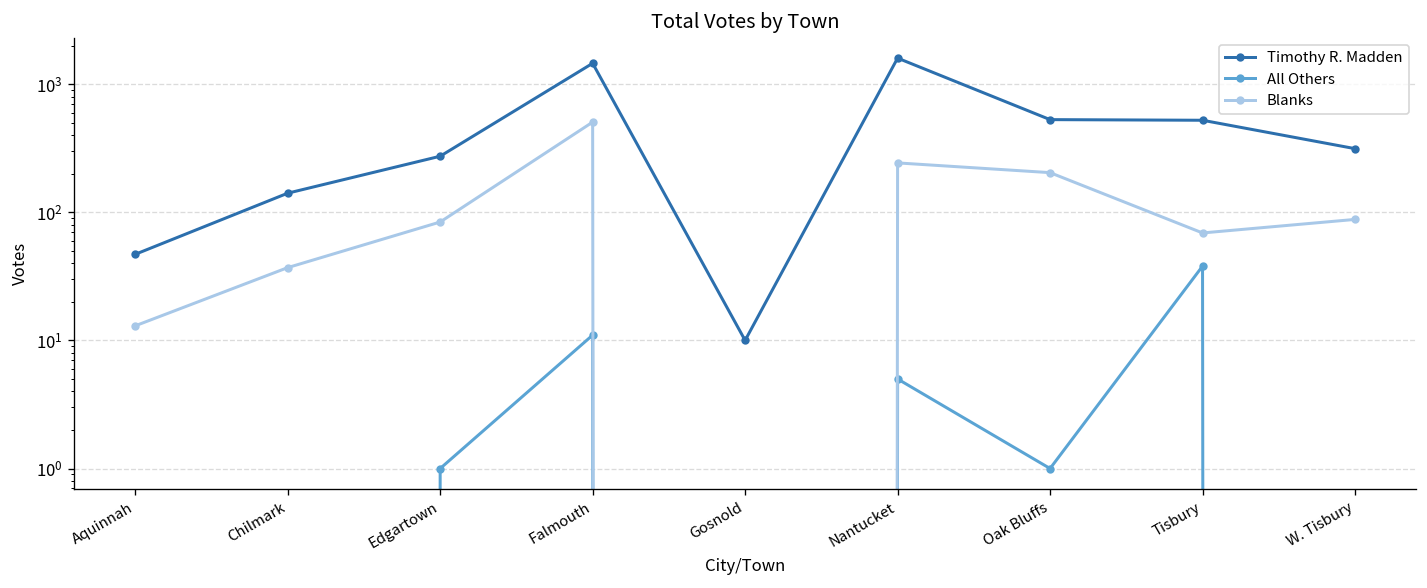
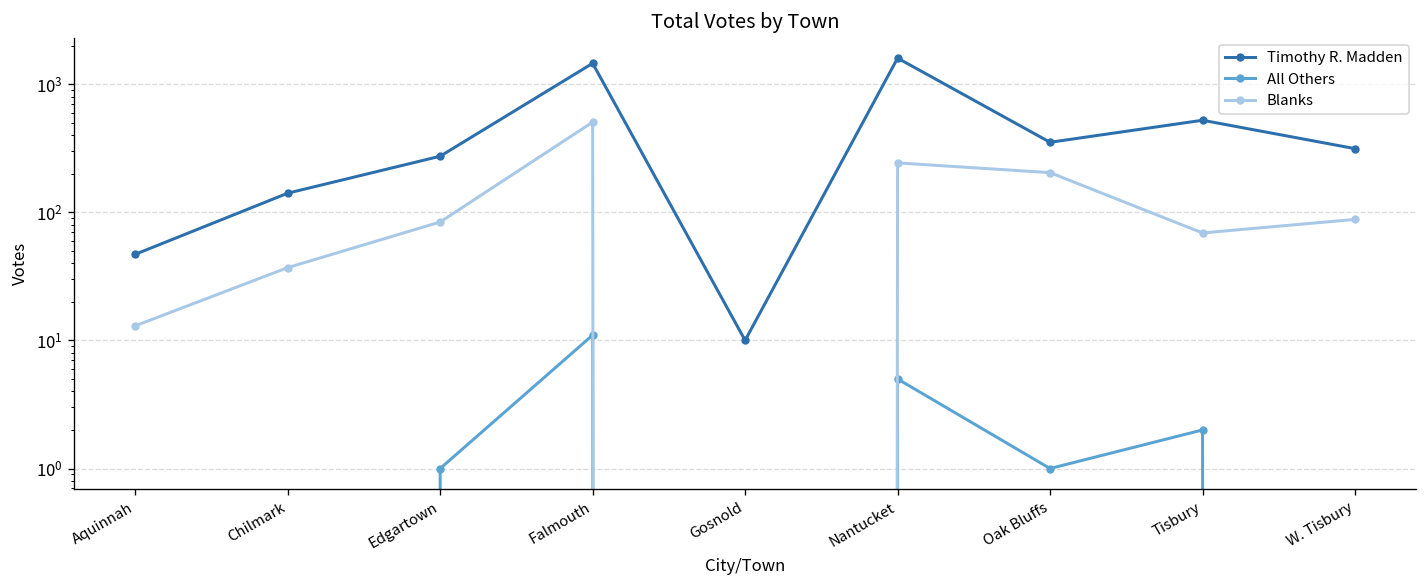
  {
    "Timothy R. Madden": {
      "Aquinnah": 50,
      "Chilmark": 140,
      "Edgartown": 270,
      "Falmouth": 1500,
      "Gosnold": 10,
      "Nantucket": 1600,
-     "Oak Bluffs": 500,
+     "Oak Bluffs": 350,
      "Tisbury": 500,
      "W. Tisbury": 310
    },
    "All Others": {
      "Edgartown": 1,
      "Falmouth": 11,
      "Nantucket": 5,
      "Oak Bluffs": 1,
-     "Tisbury": 38
+     "Tisbury": 2
    },
    "Blanks": {
      "Aquinnah": 13,
      "Chilmark": 37,
      "Edgartown": 80,
      "Falmouth": 500,
      "Nantucket": 240,
      "Oak Bluffs": 200,
      "Tisbury": 70,
      "W. Tisbury": 90
    }
  }
